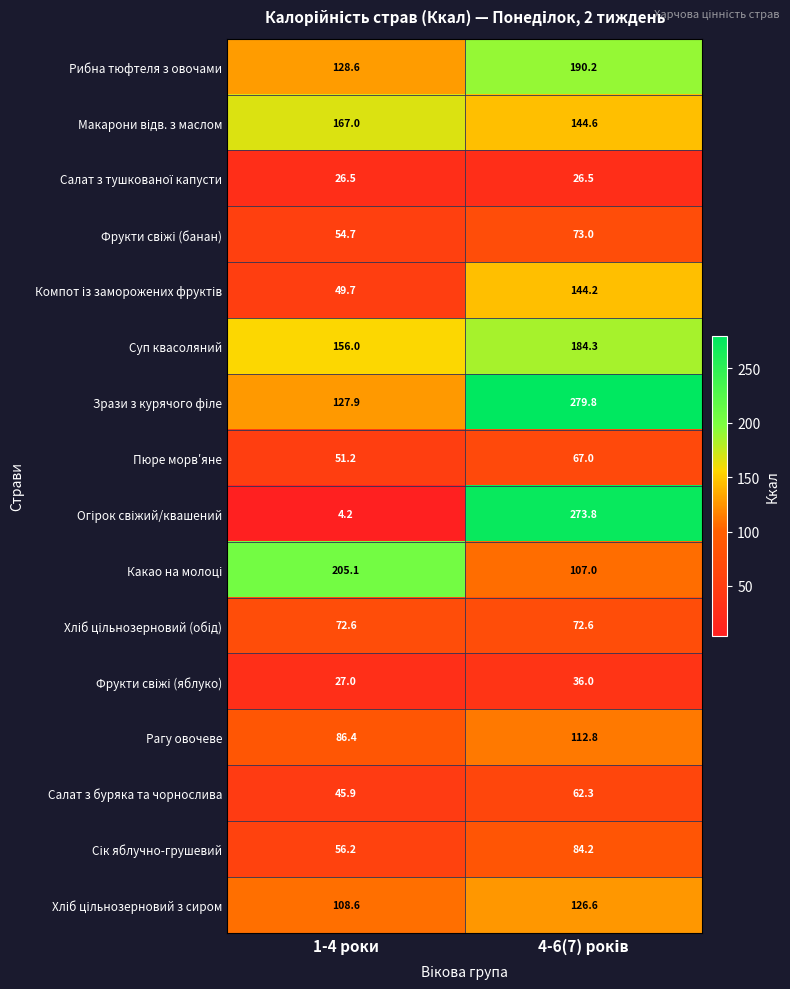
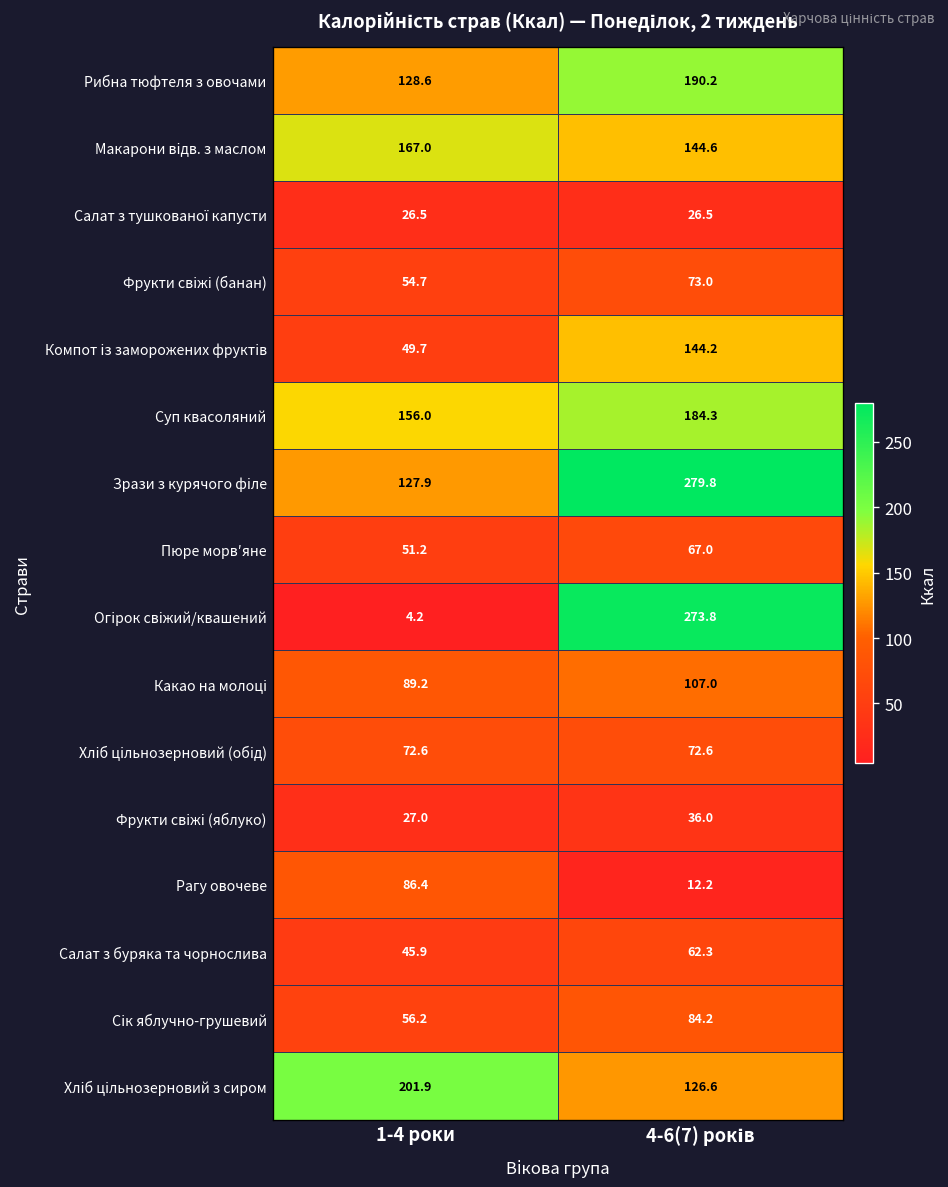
  {
    "Рибна тюфтеля з овочами": {
      "1-4 роки": 128.6,
      "4-6(7) років": 190.2
    },
    "Макарони відв. з маслом": {
      "1-4 роки": 167.0,
      "4-6(7) років": 144.6
    },
    "Салат з тушкованої капусти": {
      "1-4 роки": 26.5,
      "4-6(7) років": 26.5
    },
    "Фрукти свіжі (банан)": {
      "1-4 роки": 54.7,
      "4-6(7) років": 73.0
    },
    "Компот із заморожених фруктів": {
      "1-4 роки": 49.7,
      "4-6(7) років": 144.2
    },
    "Суп квасоляний": {
      "1-4 роки": 156.0,
      "4-6(7) років": 184.3
    },
    "Зрази з курячого філе": {
      "1-4 роки": 127.9,
      "4-6(7) років": 279.8
    },
    "Пюре морв′яне": {
      "1-4 роки": 51.2,
      "4-6(7) років": 67.0
    },
    "Огірок свіжий/квашений": {
      "1-4 роки": 4.2,
      "4-6(7) років": 273.8
    },
    "Какао на молоці": {
-     "1-4 роки": 205.1,
+     "1-4 роки": 89.2,
      "4-6(7) років": 107.0
    },
    "Хліб цільнозерновий (обід)": {
      "1-4 роки": 72.6,
      "4-6(7) років": 72.6
    },
    "Фрукти свіжі (яблуко)": {
      "1-4 роки": 27.0,
      "4-6(7) років": 36.0
    },
    "Рагу овочеве": {
      "1-4 роки": 86.4,
-     "4-6(7) років": 112.8
+     "4-6(7) років": 12.2
    },
    "Салат з буряка та чорнослива": {
      "1-4 роки": 45.9,
      "4-6(7) років": 62.3
    },
    "Сік яблучно-грушевий": {
      "1-4 роки": 56.2,
      "4-6(7) років": 84.2
    },
    "Хліб цільнозерновий з сиром": {
-     "1-4 роки": 108.6,
+     "1-4 роки": 201.9,
      "4-6(7) років": 126.6
    }
  }
